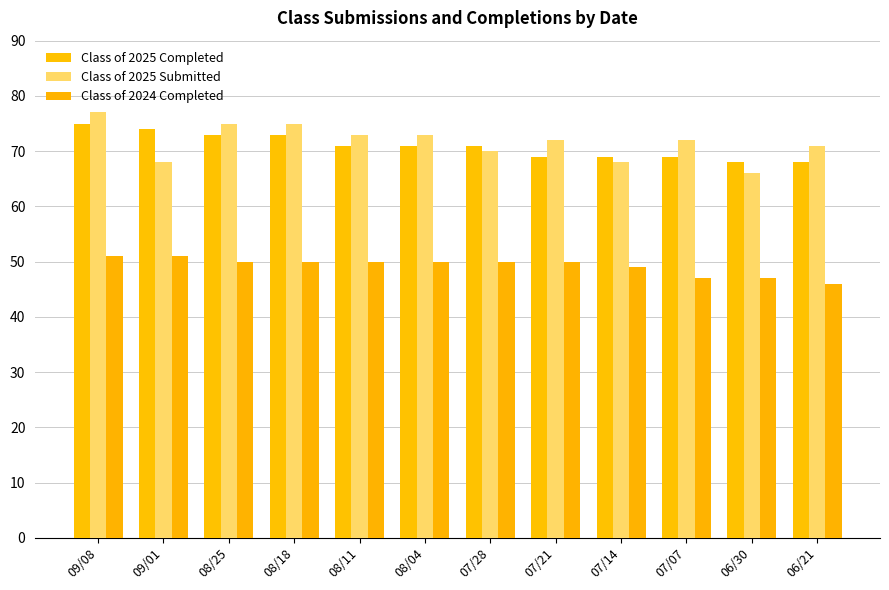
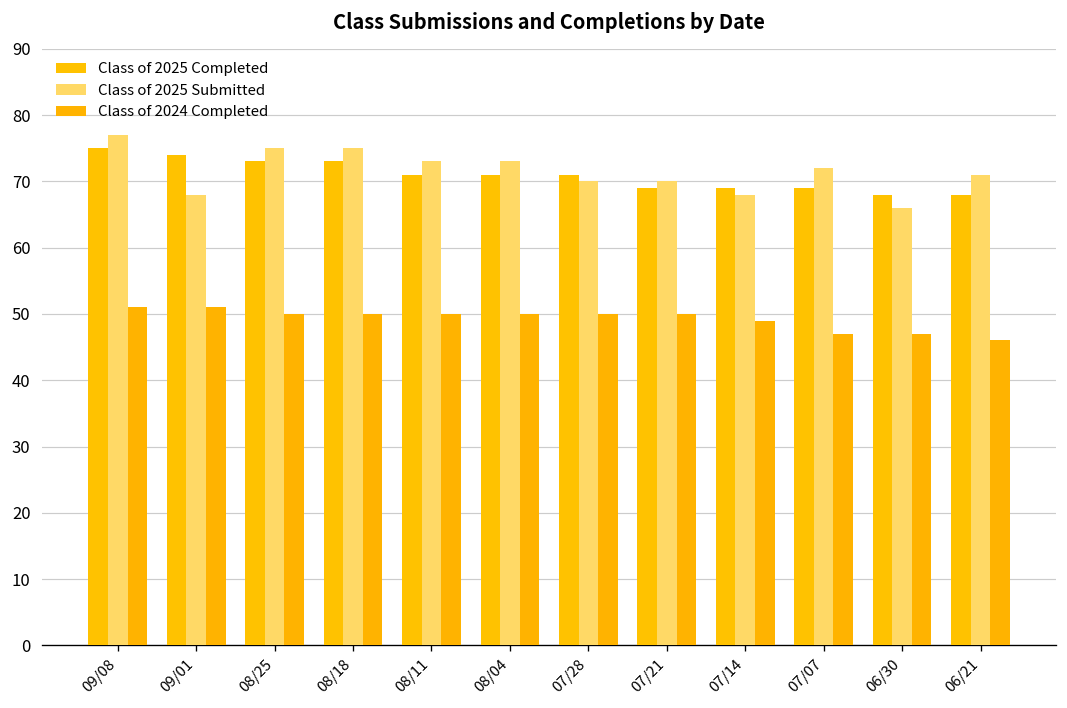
  {
    "Class of 2025 Submitted": {
      "09/08": 77,
      "09/01": 68,
      "08/25": 75,
      "08/18": 75,
      "08/11": 73,
      "08/04": 73,
      "07/28": 70,
-     "07/21": 72,
+     "07/21": 70,
      "07/14": 68,
      "07/07": 72,
      "06/30": 66,
      "06/21": 71
    }
  }
